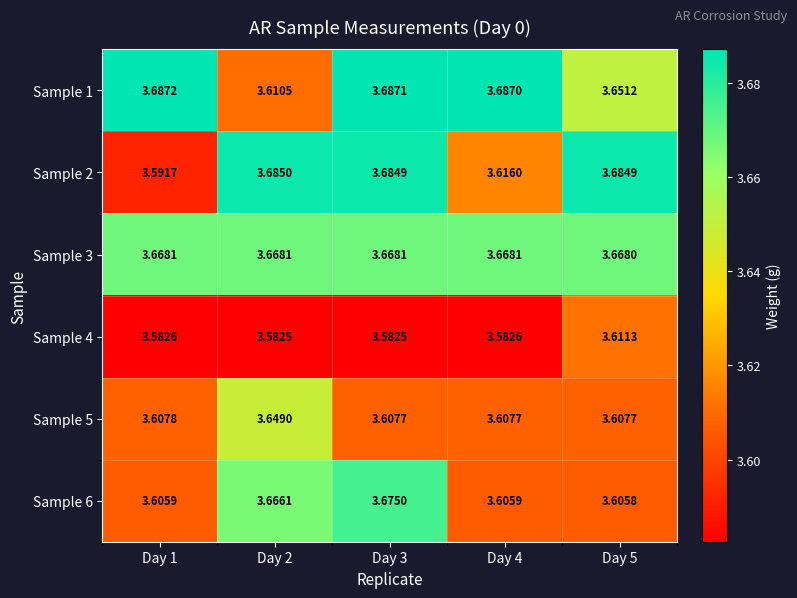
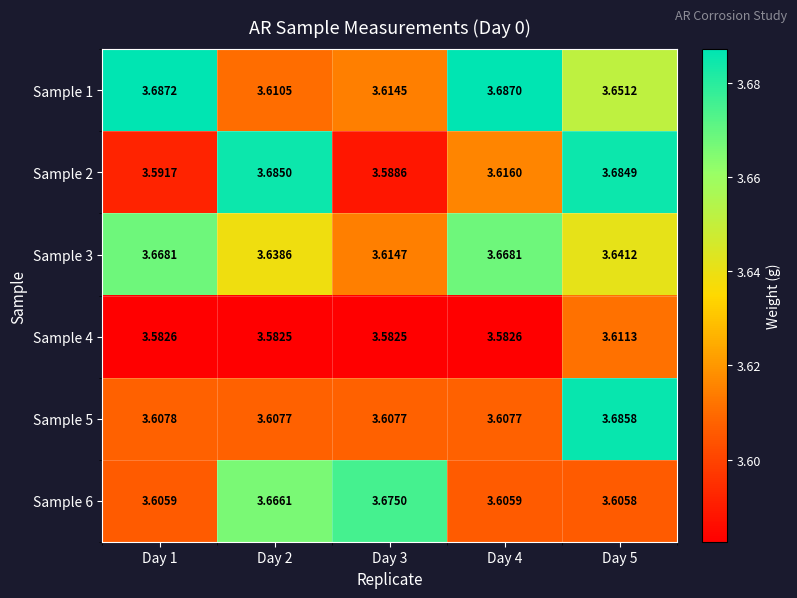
  {
    "Sample 1": {
      "Day 1": 3.6872,
      "Day 2": 3.6105,
-     "Day 3": 3.6871,
+     "Day 3": 3.6145,
      "Day 4": 3.6870,
      "Day 5": 3.6512
    },
    "Sample 2": {
      "Day 1": 3.5917,
      "Day 2": 3.6850,
-     "Day 3": 3.6849,
+     "Day 3": 3.5886,
      "Day 4": 3.6160,
      "Day 5": 3.6849
    },
    "Sample 3": {
      "Day 1": 3.6681,
-     "Day 2": 3.6681,
-     "Day 3": 3.6681,
+     "Day 2": 3.6386,
+     "Day 3": 3.6147,
      "Day 4": 3.6681,
-     "Day 5": 3.6680
+     "Day 5": 3.6412
    },
    "Sample 4": {
      "Day 1": 3.5826,
      "Day 2": 3.5825,
      "Day 3": 3.5825,
      "Day 4": 3.5826,
      "Day 5": 3.6113
    },
    "Sample 5": {
      "Day 1": 3.6078,
-     "Day 2": 3.6490,
+     "Day 2": 3.6077,
      "Day 3": 3.6077,
      "Day 4": 3.6077,
-     "Day 5": 3.6077
+     "Day 5": 3.6858
    },
    "Sample 6": {
      "Day 1": 3.6059,
      "Day 2": 3.6661,
      "Day 3": 3.6750,
      "Day 4": 3.6059,
      "Day 5": 3.6058
    }
  }
